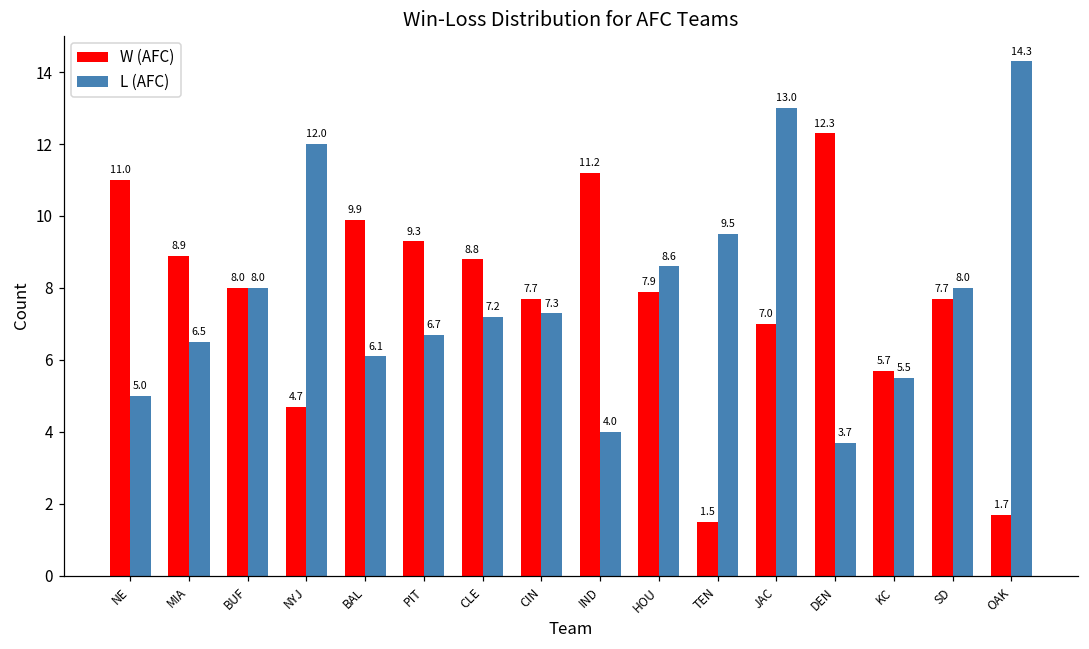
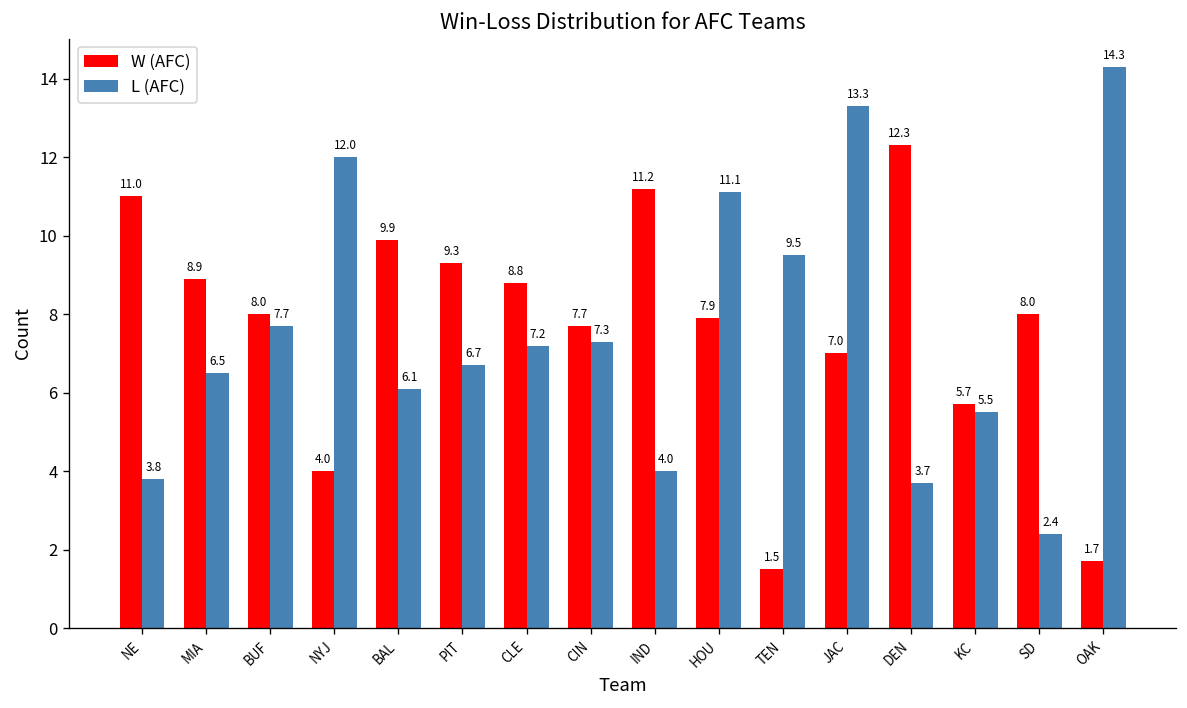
  {
    "W (AFC)": {
      "NE": 11.0,
      "MIA": 8.9,
      "BUF": 8.0,
-     "NYJ": 4.7,
+     "NYJ": 4.0,
      "BAL": 9.9,
      "PIT": 9.3,
      "CLE": 8.8,
      "CIN": 7.7,
      "IND": 11.2,
      "HOU": 7.9,
      "TEN": 1.5,
      "JAC": 7.0,
      "DEN": 12.3,
      "KC": 5.7,
-     "SD": 7.7,
+     "SD": 8.0,
      "OAK": 1.7
    },
    "L (AFC)": {
-     "NE": 5.0,
+     "NE": 3.8,
      "MIA": 6.5,
-     "BUF": 8.0,
+     "BUF": 7.7,
      "NYJ": 12.0,
      "BAL": 6.1,
      "PIT": 6.7,
      "CLE": 7.2,
      "CIN": 7.3,
      "IND": 4.0,
-     "HOU": 8.6,
+     "HOU": 11.1,
      "TEN": 9.5,
-     "JAC": 13.0,
+     "JAC": 13.3,
      "DEN": 3.7,
      "KC": 5.5,
-     "SD": 8.0,
+     "SD": 2.4,
      "OAK": 14.3
    }
  }
